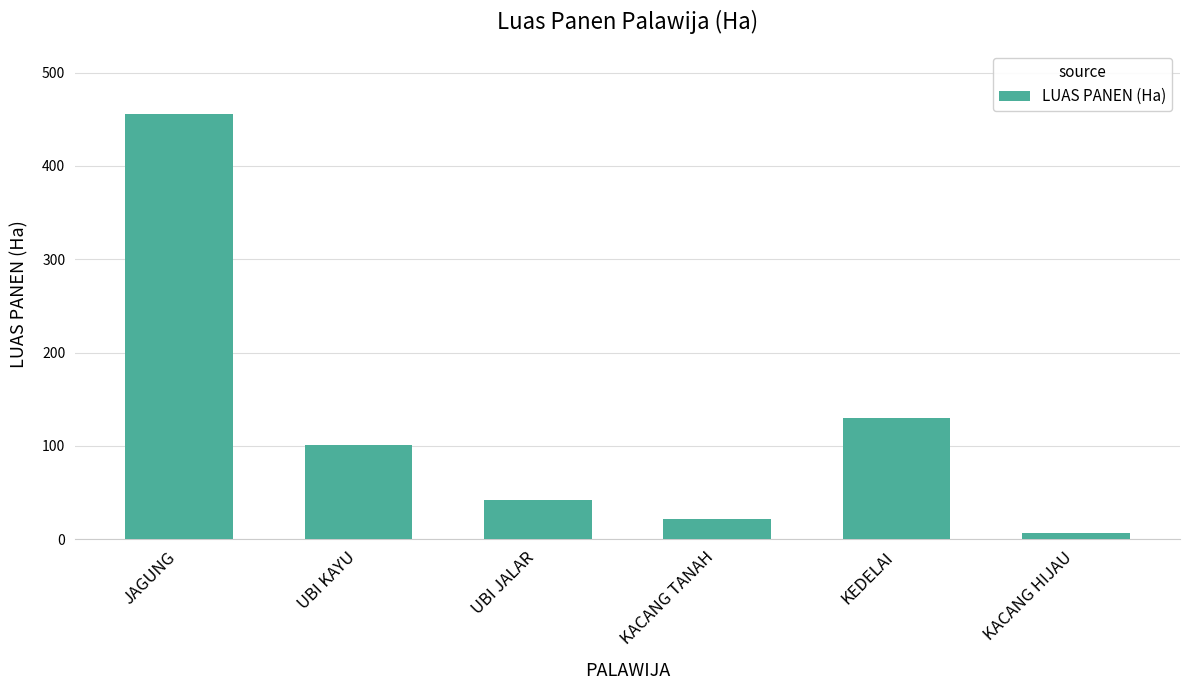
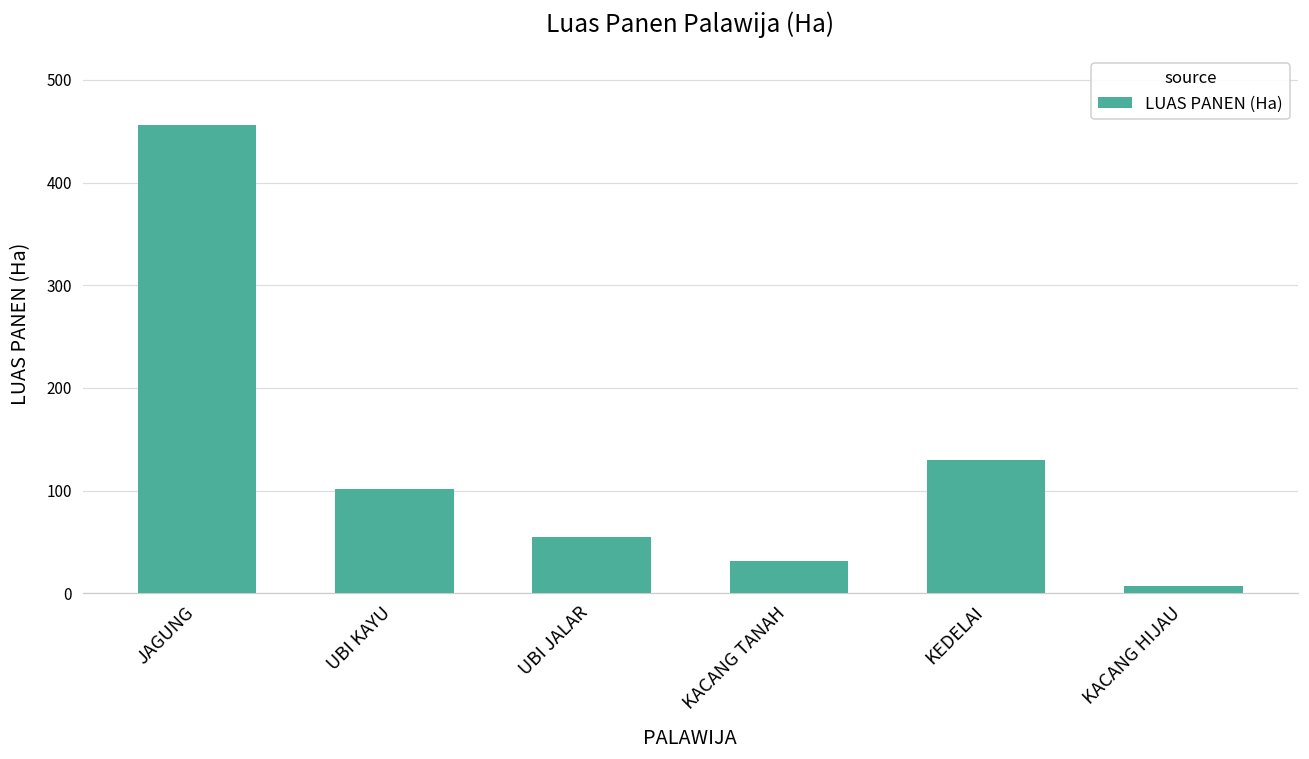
  {
    "JAGUNG": 460,
    "UBI KAYU": 100,
-   "UBI JALAR": 40,
-   "KACANG TANAH": 20,
+   "UBI JALAR": 60,
+   "KACANG TANAH": 30,
    "KEDELAI": 130,
    "KACANG HIJAU": 10
  }
